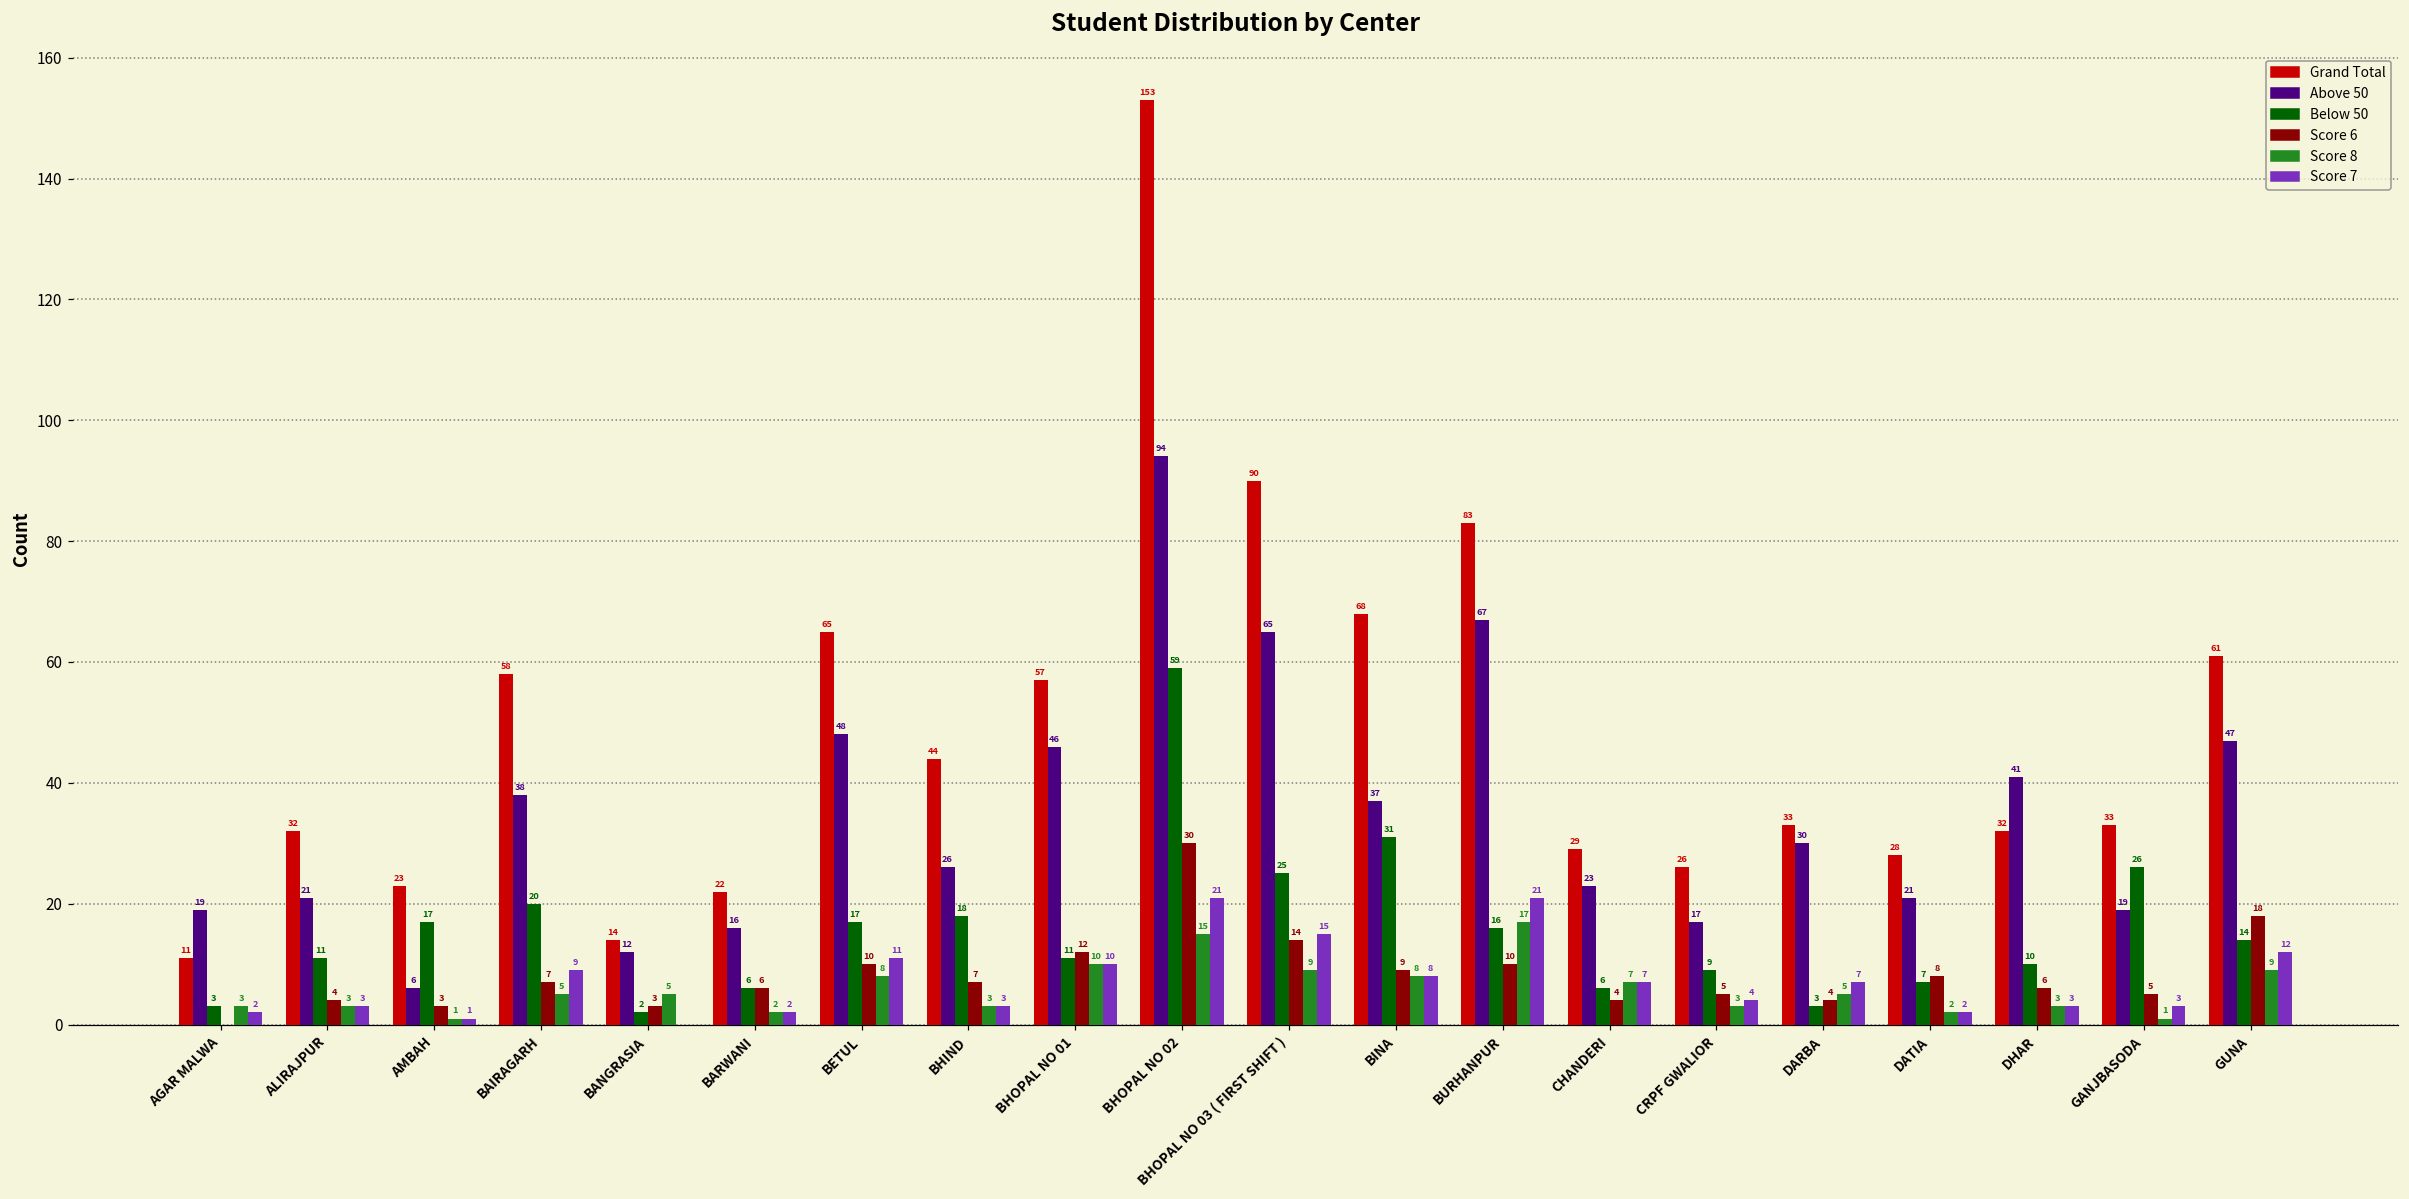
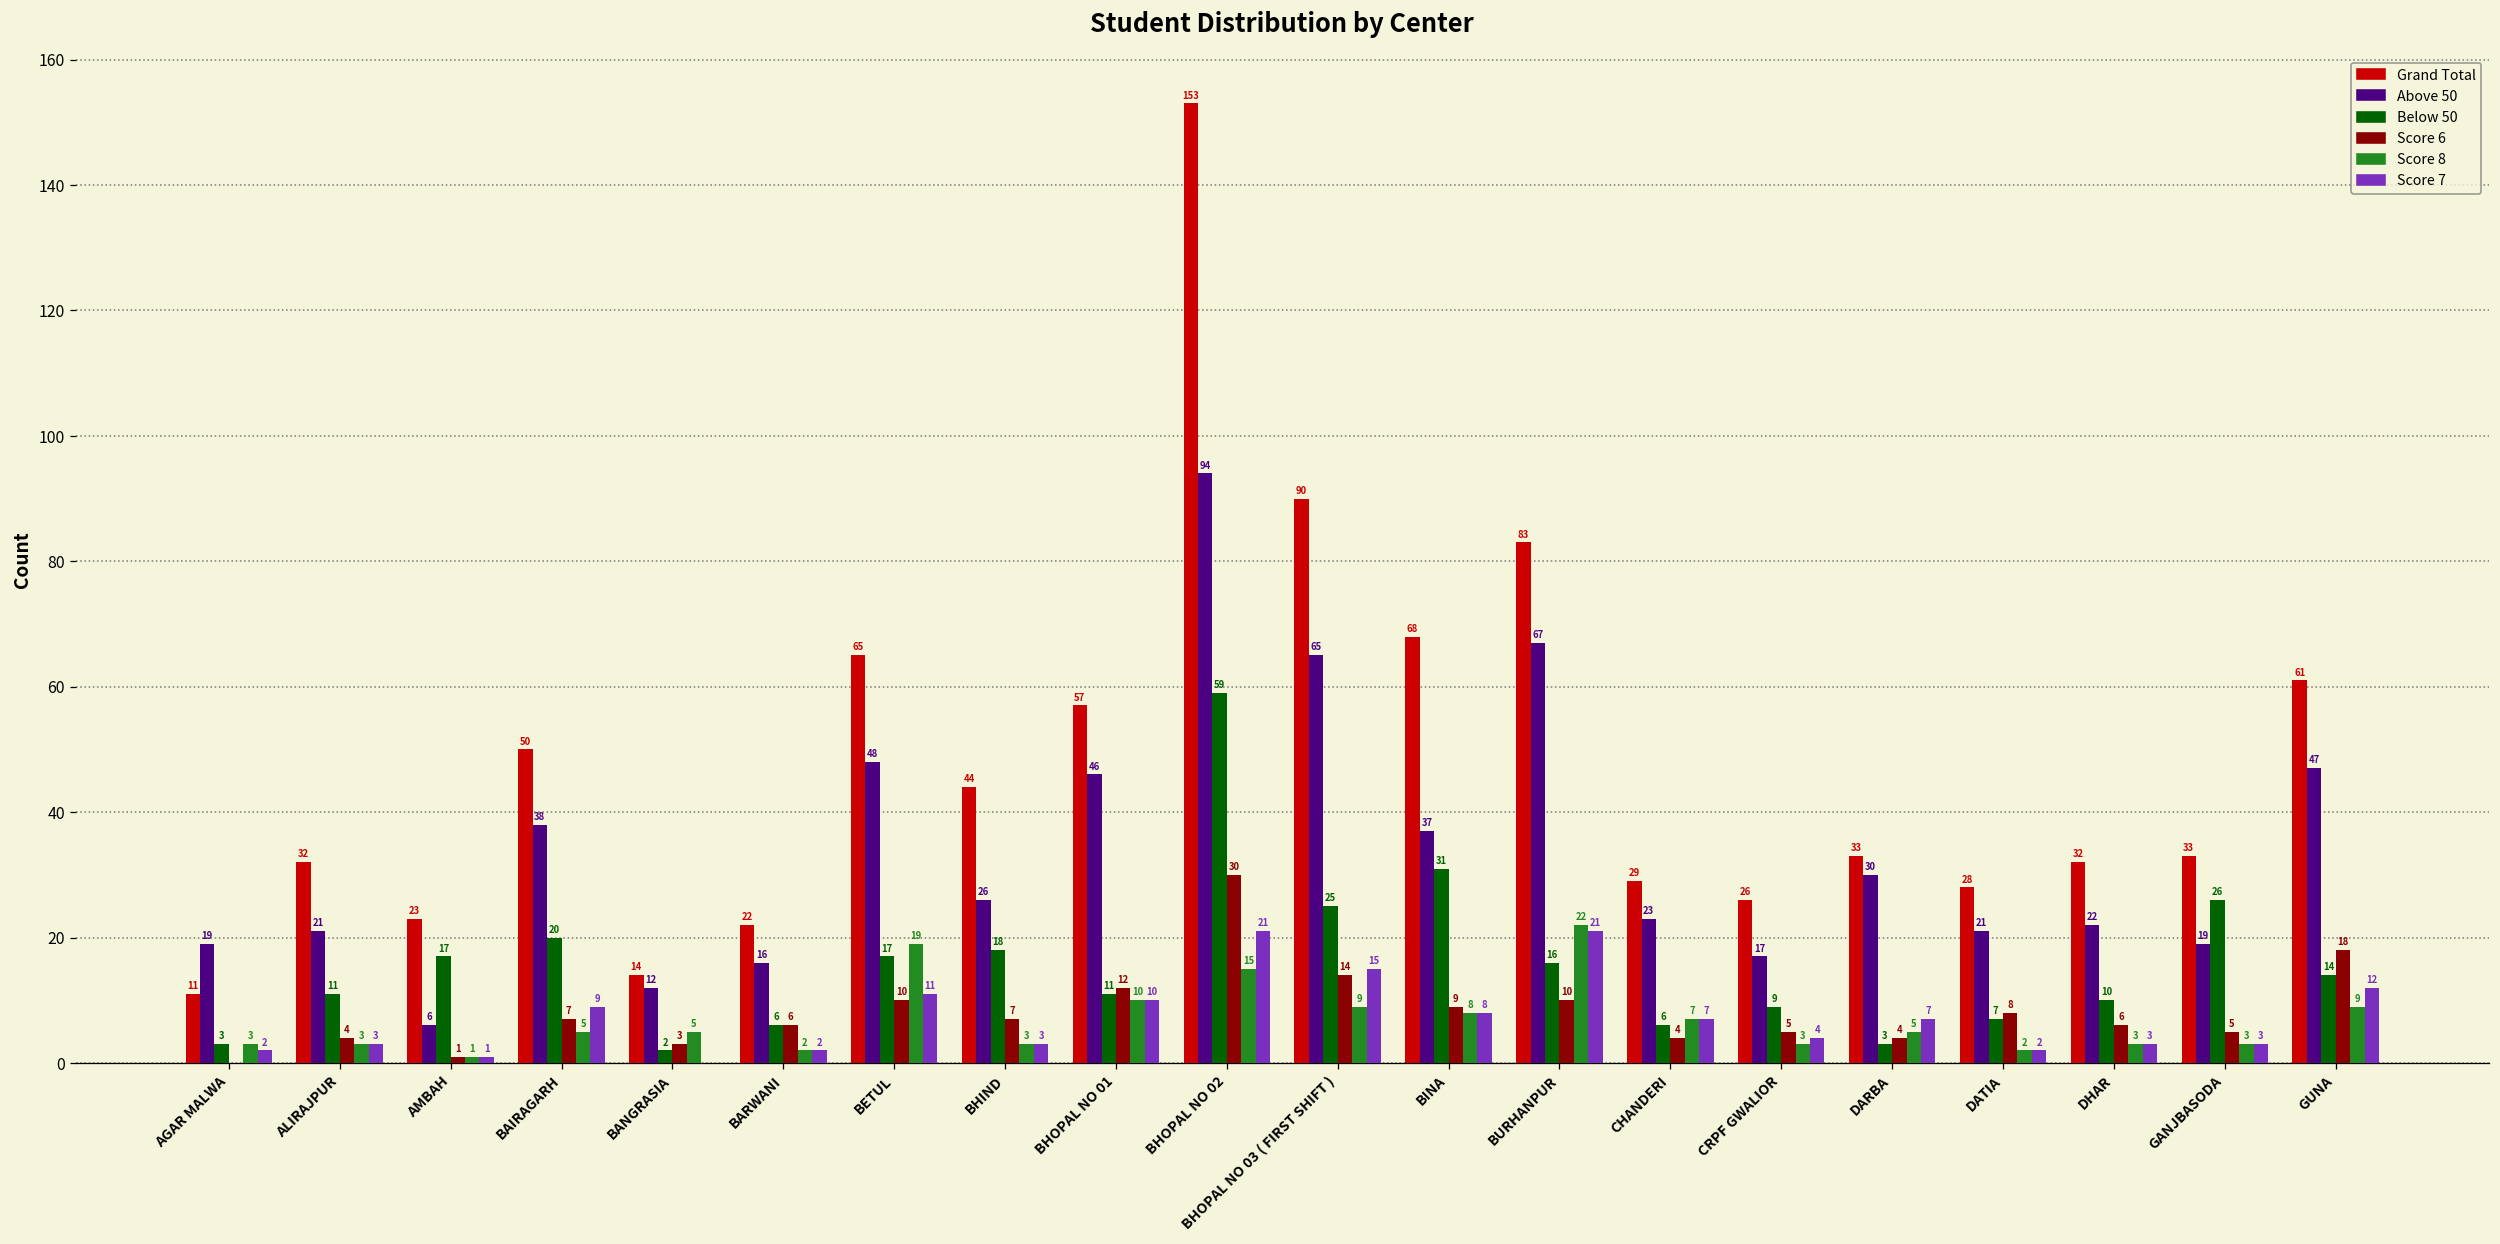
  {
    "Grand Total": {
      "AGAR MALWA": 11,
      "ALIRAJPUR": 32,
      "AMBAH": 23,
-     "BAIRAGARH": 58,
+     "BAIRAGARH": 50,
      "BANGRASIA": 14,
      "BARWANI": 22,
      "BETUL": 65,
      "BHIND": 44,
      "BHOPAL NO 01": 57,
      "BHOPAL NO 02": 153,
      "BHOPAL NO 03 ( FIRST SHIFT )": 90,
      "BINA": 68,
      "BURHANPUR": 83,
      "CHANDERI": 29,
      "CRPF GWALIOR": 26,
      "DARBA": 33,
      "DATIA": 28,
      "DHAR": 32,
      "GANJBASODA": 33,
      "GUNA": 61
    },
    "Above 50": {
      "AGAR MALWA": 19,
      "ALIRAJPUR": 21,
      "AMBAH": 6,
      "BAIRAGARH": 38,
      "BANGRASIA": 12,
      "BARWANI": 16,
      "BETUL": 48,
      "BHIND": 26,
      "BHOPAL NO 01": 46,
      "BHOPAL NO 02": 94,
      "BHOPAL NO 03 ( FIRST SHIFT )": 65,
      "BINA": 37,
      "BURHANPUR": 67,
      "CHANDERI": 23,
      "CRPF GWALIOR": 17,
      "DARBA": 30,
      "DATIA": 21,
-     "DHAR": 41,
+     "DHAR": 22,
      "GANJBASODA": 19,
      "GUNA": 47
    },
    "Below 50": {
      "AGAR MALWA": 3,
      "ALIRAJPUR": 11,
      "AMBAH": 17,
      "BAIRAGARH": 20,
      "BANGRASIA": 2,
      "BARWANI": 6,
      "BETUL": 17,
      "BHIND": 18,
      "BHOPAL NO 01": 11,
      "BHOPAL NO 02": 59,
      "BHOPAL NO 03 ( FIRST SHIFT )": 25,
      "BINA": 31,
      "BURHANPUR": 16,
      "CHANDERI": 6,
      "CRPF GWALIOR": 9,
      "DARBA": 3,
      "DATIA": 7,
      "DHAR": 10,
      "GANJBASODA": 26,
      "GUNA": 14
    },
    "Score 6": {
      "ALIRAJPUR": 4,
-     "AMBAH": 3,
+     "AMBAH": 1,
      "BAIRAGARH": 7,
      "BANGRASIA": 3,
      "BARWANI": 6,
      "BETUL": 10,
      "BHIND": 7,
      "BHOPAL NO 01": 12,
      "BHOPAL NO 02": 30,
      "BHOPAL NO 03 ( FIRST SHIFT )": 14,
      "BINA": 9,
      "BURHANPUR": 10,
      "CHANDERI": 4,
      "CRPF GWALIOR": 5,
      "DARBA": 4,
      "DATIA": 8,
      "DHAR": 6,
      "GANJBASODA": 5,
      "GUNA": 18
    },
    "Score 8": {
      "AGAR MALWA": 3,
      "ALIRAJPUR": 3,
      "AMBAH": 1,
      "BAIRAGARH": 5,
      "BANGRASIA": 5,
      "BARWANI": 2,
-     "BETUL": 8,
+     "BETUL": 19,
      "BHIND": 3,
      "BHOPAL NO 01": 10,
      "BHOPAL NO 02": 15,
      "BHOPAL NO 03 ( FIRST SHIFT )": 9,
      "BINA": 8,
-     "BURHANPUR": 17,
+     "BURHANPUR": 22,
      "CHANDERI": 7,
      "CRPF GWALIOR": 3,
      "DARBA": 5,
      "DATIA": 2,
      "DHAR": 3,
-     "GANJBASODA": 1,
+     "GANJBASODA": 3,
      "GUNA": 9
    },
    "Score 7": {
      "AGAR MALWA": 2,
      "ALIRAJPUR": 3,
      "AMBAH": 1,
      "BAIRAGARH": 9,
      "BARWANI": 2,
      "BETUL": 11,
      "BHIND": 3,
      "BHOPAL NO 01": 10,
      "BHOPAL NO 02": 21,
      "BHOPAL NO 03 ( FIRST SHIFT )": 15,
      "BINA": 8,
      "BURHANPUR": 21,
      "CHANDERI": 7,
      "CRPF GWALIOR": 4,
      "DARBA": 7,
      "DATIA": 2,
      "DHAR": 3,
      "GANJBASODA": 3,
      "GUNA": 12
    }
  }
